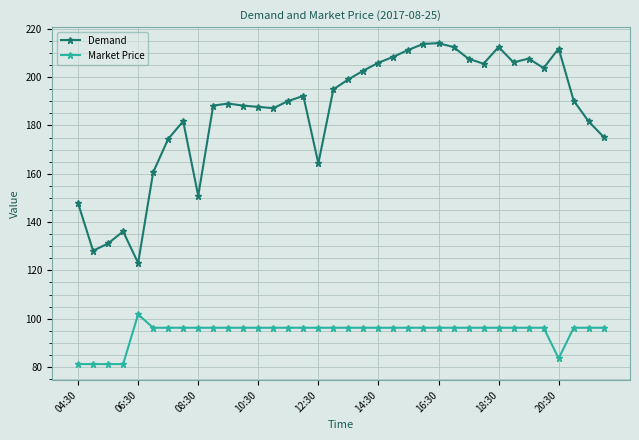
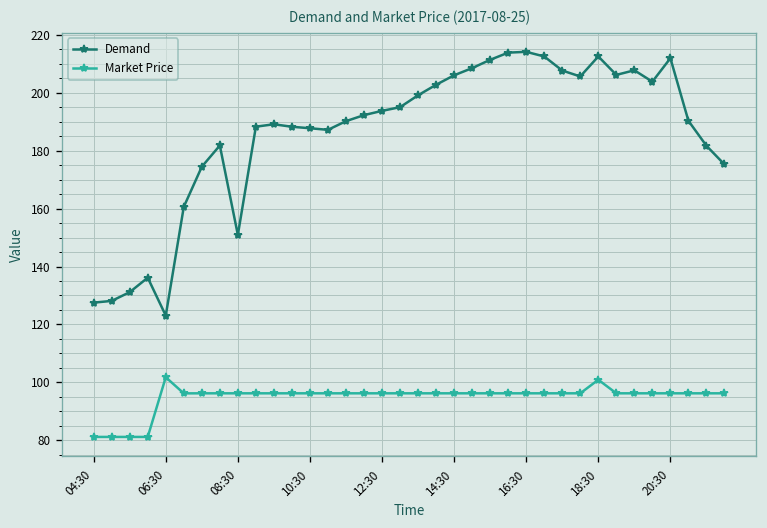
  {
    "Demand": {
-     "04:30": 148,
+     "04:30": 128,
      "06:30": 123,
      "08:30": 151,
      "10:30": 188,
-     "12:30": 164,
+     "12:30": 194,
      "14:30": 206,
      "16:30": 214,
      "18:30": 212,
      "20:30": 212
    },
    "Market Price": {
      "04:30": 81,
      "06:30": 102,
      "08:30": 96,
      "10:30": 96,
      "12:30": 96,
      "14:30": 96,
      "16:30": 96,
-     "18:30": 96,
-     "20:30": 84
+     "18:30": 101,
+     "20:30": 96
    }
  }
